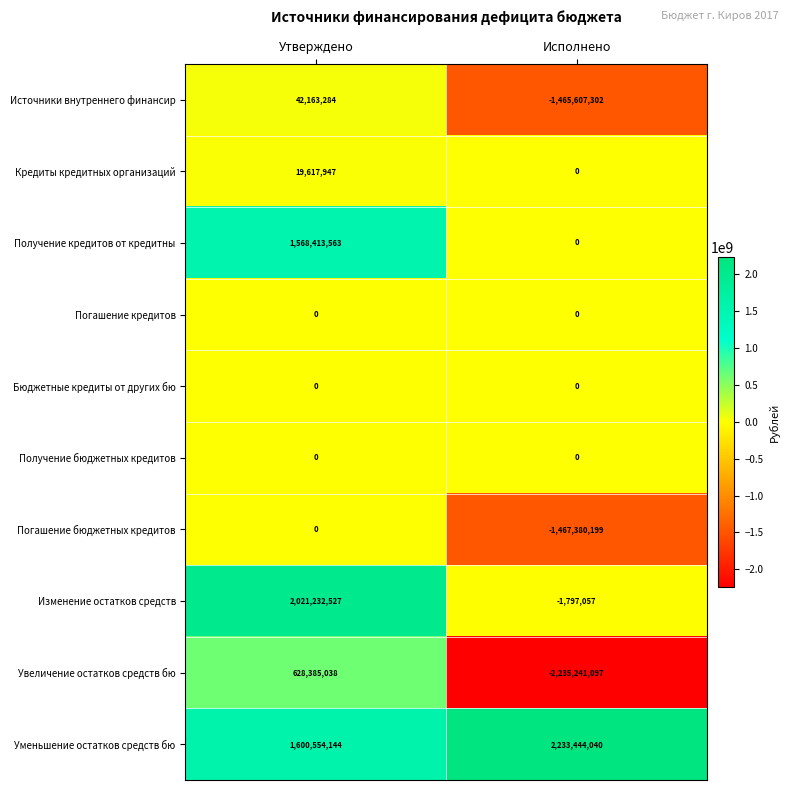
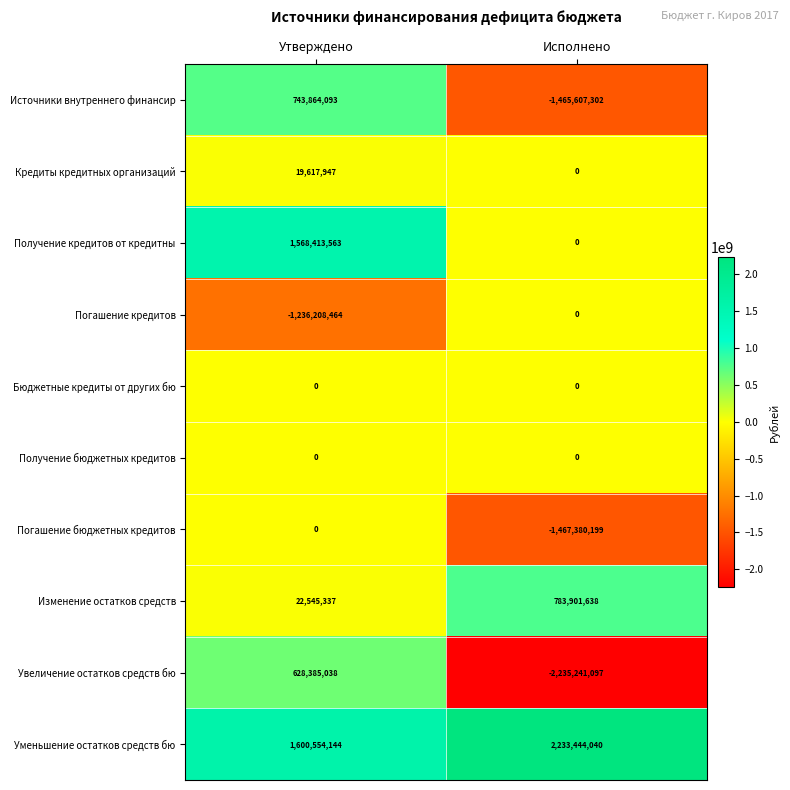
  {
    "Источники внутреннего финансир": {
-     "Утверждено": "42,163,284",
+     "Утверждено": "743,864,093",
      "Исполнено": "-1,465,607,302"
    },
    "Кредиты кредитных организаций": {
      "Утверждено": "19,617,947",
      "Исполнено": "0"
    },
    "Получение кредитов от кредитны": {
      "Утверждено": "1,568,413,563",
      "Исполнено": "0"
    },
    "Погашение кредитов": {
-     "Утверждено": "0",
+     "Утверждено": "-1,236,208,464",
      "Исполнено": "0"
    },
    "Бюджетные кредиты от других бю": {
      "Утверждено": "0",
      "Исполнено": "0"
    },
    "Получение бюджетных кредитов": {
      "Утверждено": "0",
      "Исполнено": "0"
    },
    "Погашение бюджетных кредитов": {
      "Утверждено": "0",
      "Исполнено": "-1,467,380,199"
    },
    "Изменение остатков средств": {
-     "Утверждено": "2,021,232,527",
-     "Исполнено": "-1,797,057"
+     "Утверждено": "22,545,337",
+     "Исполнено": "783,901,638"
    },
    "Увеличение остатков средств бю": {
      "Утверждено": "628,385,038",
      "Исполнено": "-2,235,241,097"
    },
    "Уменьшение остатков средств бю": {
      "Утверждено": "1,600,554,144",
      "Исполнено": "2,233,444,040"
    }
  }
